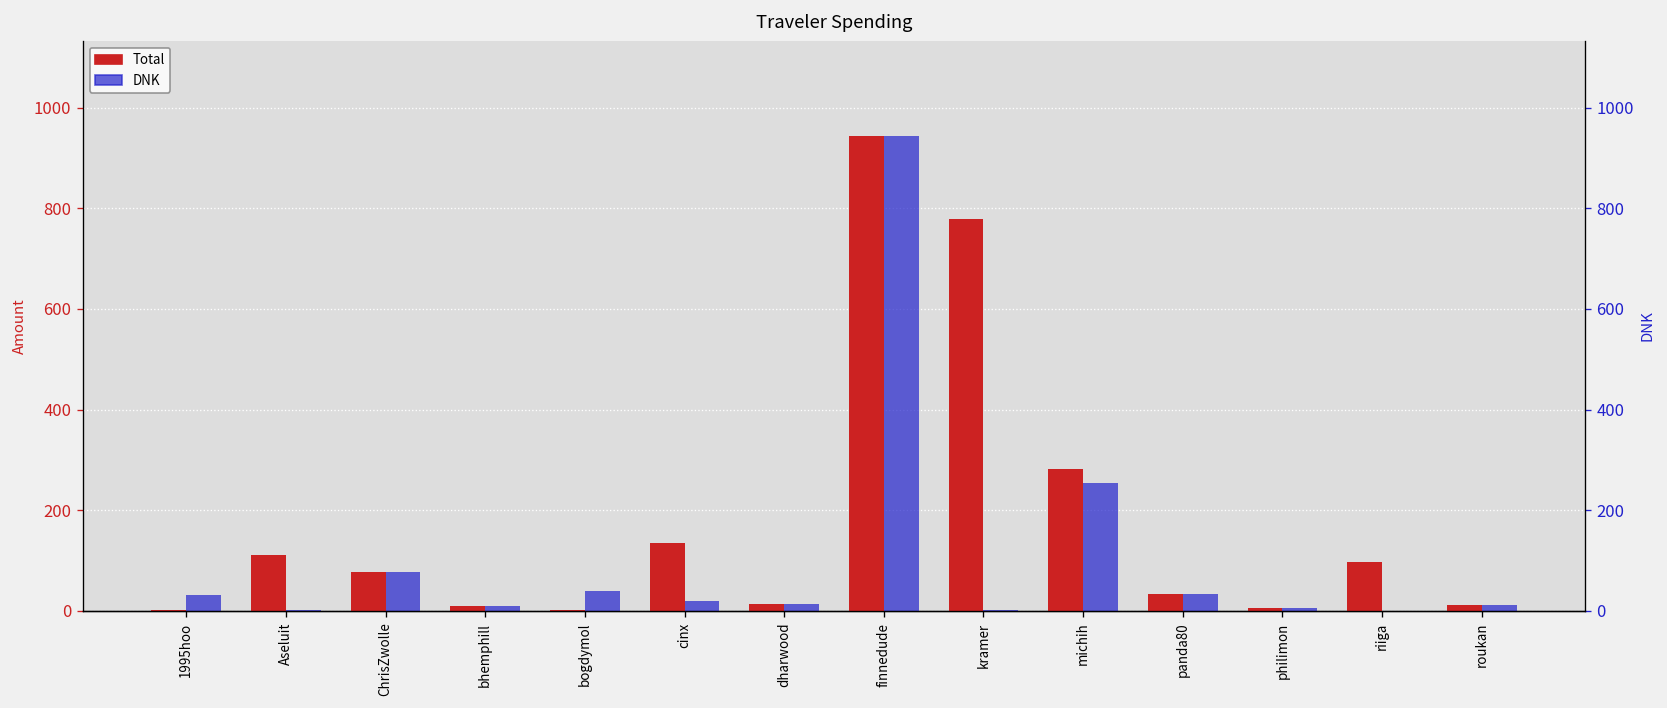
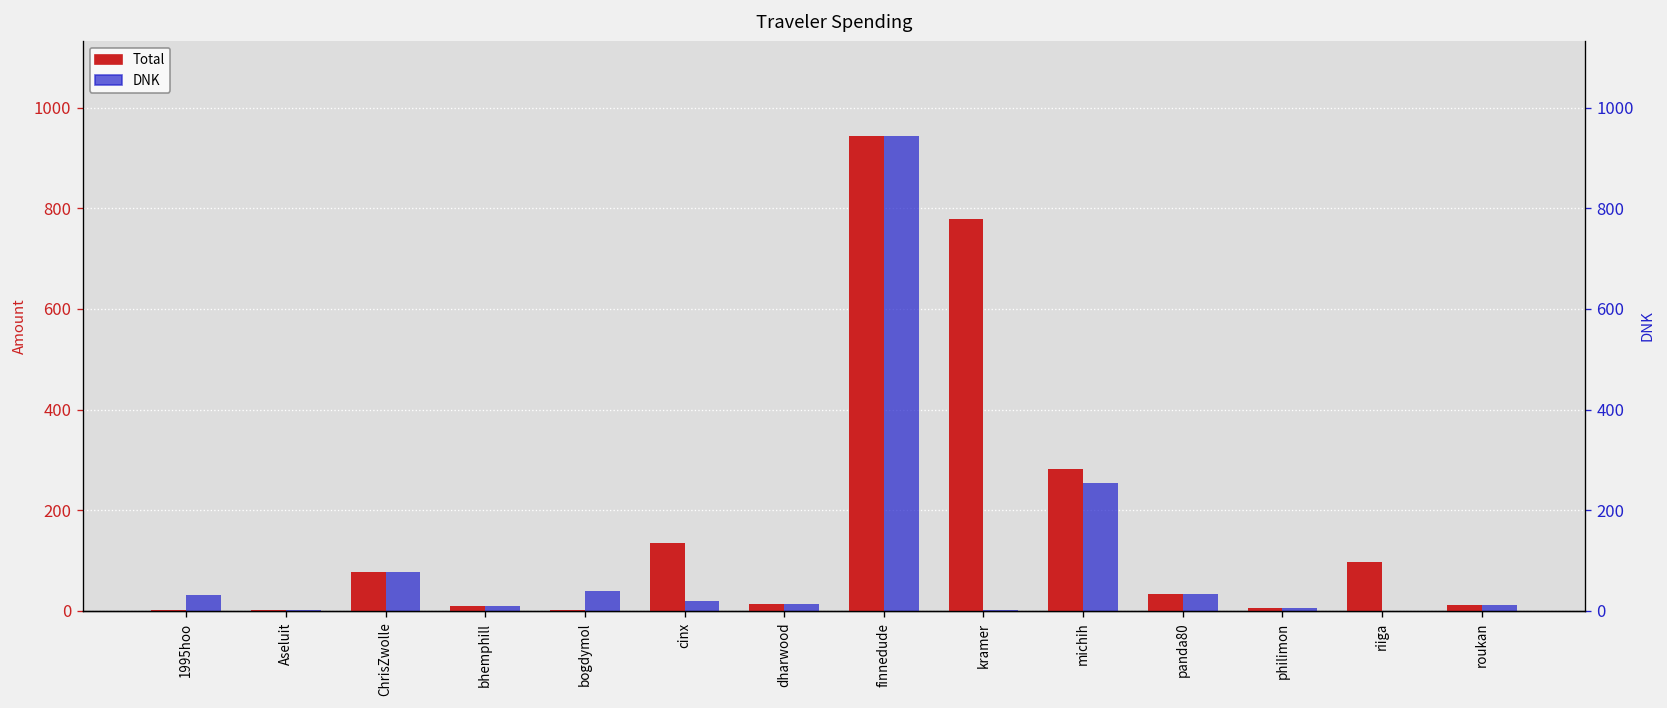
  {
    "Total": {
-     "Aseluit": 110,
+     "Aseluit": 0,
      "ChrisZwolle": 80,
      "bhemphill": 10,
      "cinx": 130,
      "dharwood": 10,
      "finnedude": 940,
      "kramer": 780,
      "michih": 280,
      "panda80": 30,
      "riiga": 100,
      "roukan": 10
    },
    "DNK": {
      "1995hoo": 30,
      "ChrisZwolle": 80,
      "bhemphill": 10,
      "bogdymol": 40,
      "cinx": 20,
      "dharwood": 10,
      "finnedude": 940,
      "michih": 250,
      "panda80": 30,
      "roukan": 10
    }
  }
